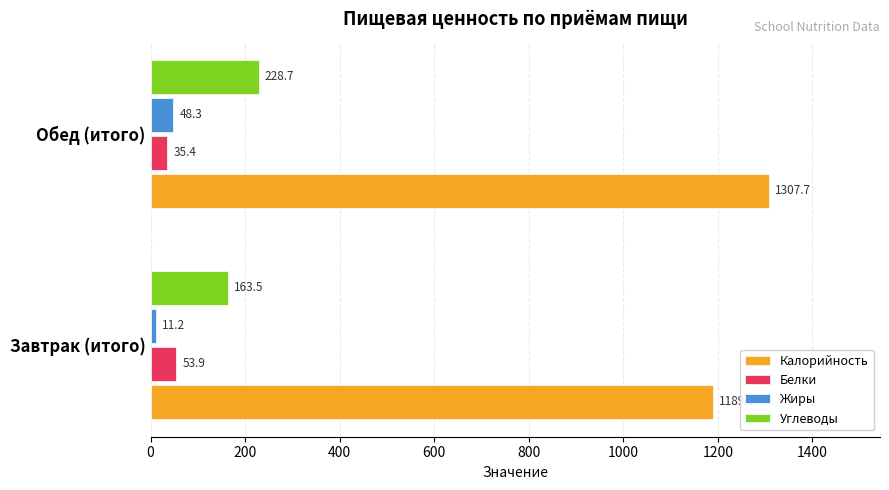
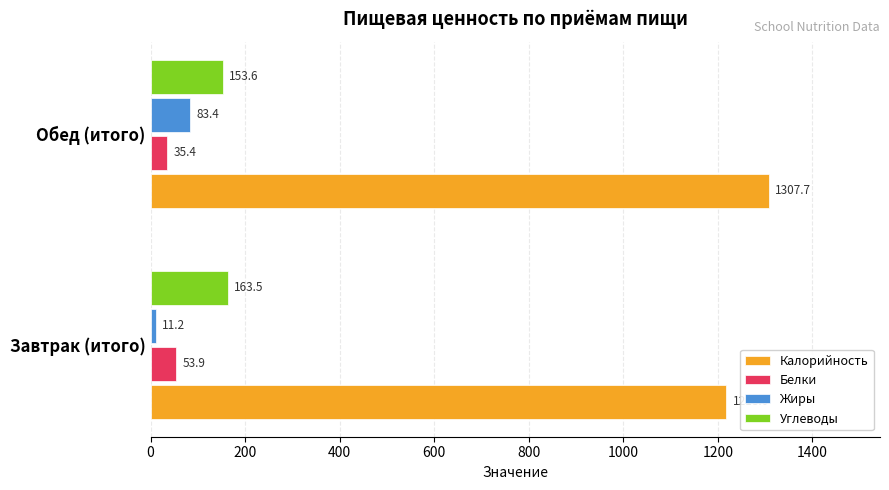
  {
    "Калорийность": {
-     "Завтрак (итого)": 1190
+     "Завтрак (итого)": 1220
    },
    "Белки": {
      "Обед (итого)": 35.4,
      "Завтрак (итого)": 53.9
    },
    "Жиры": {
-     "Обед (итого)": 48.3,
+     "Обед (итого)": 83.4,
      "Завтрак (итого)": 11.2
    },
    "Углеводы": {
-     "Обед (итого)": 228.7,
+     "Обед (итого)": 153.6,
      "Завтрак (итого)": 163.5
    }
  }
